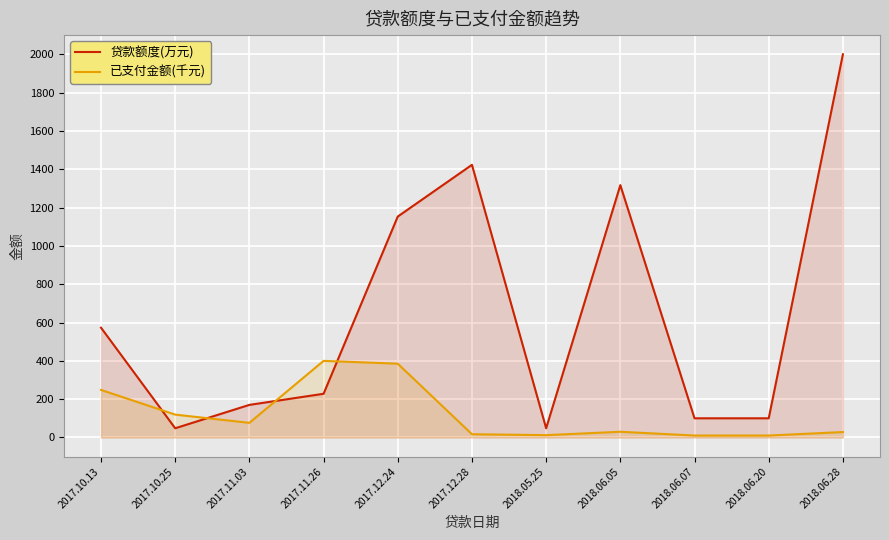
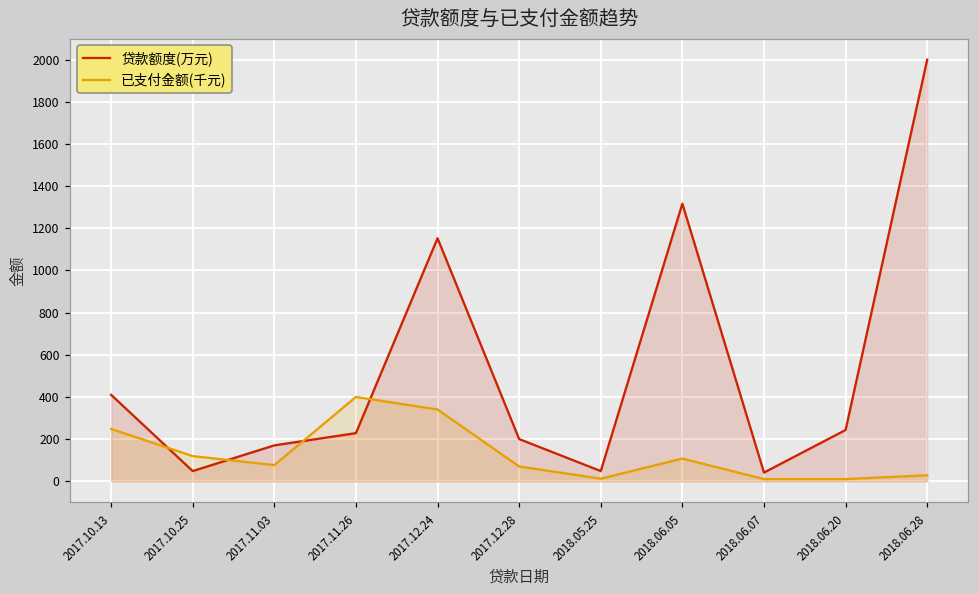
  {
    "贷款额度(万元)": {
-     "2017.10.13": 570,
+     "2017.10.13": 410,
      "2017.10.25": 50,
      "2017.11.03": 170,
      "2017.11.26": 230,
      "2017.12.24": 1150,
-     "2017.12.28": 1420,
+     "2017.12.28": 200,
      "2018.05.25": 50,
      "2018.06.05": 1320,
-     "2018.06.07": 100,
-     "2018.06.20": 100,
+     "2018.06.07": 40,
+     "2018.06.20": 240,
      "2018.06.28": 2000
    },
    "已支付金额(千元)": {
      "2017.10.13": 250,
      "2017.10.25": 120,
      "2017.11.03": 80,
      "2017.11.26": 400,
-     "2017.12.24": 390,
-     "2017.12.28": 20,
+     "2017.12.24": 340,
+     "2017.12.28": 70,
      "2018.05.25": 10,
-     "2018.06.05": 30,
+     "2018.06.05": 110,
      "2018.06.07": 10,
      "2018.06.20": 10,
      "2018.06.28": 30
    }
  }
